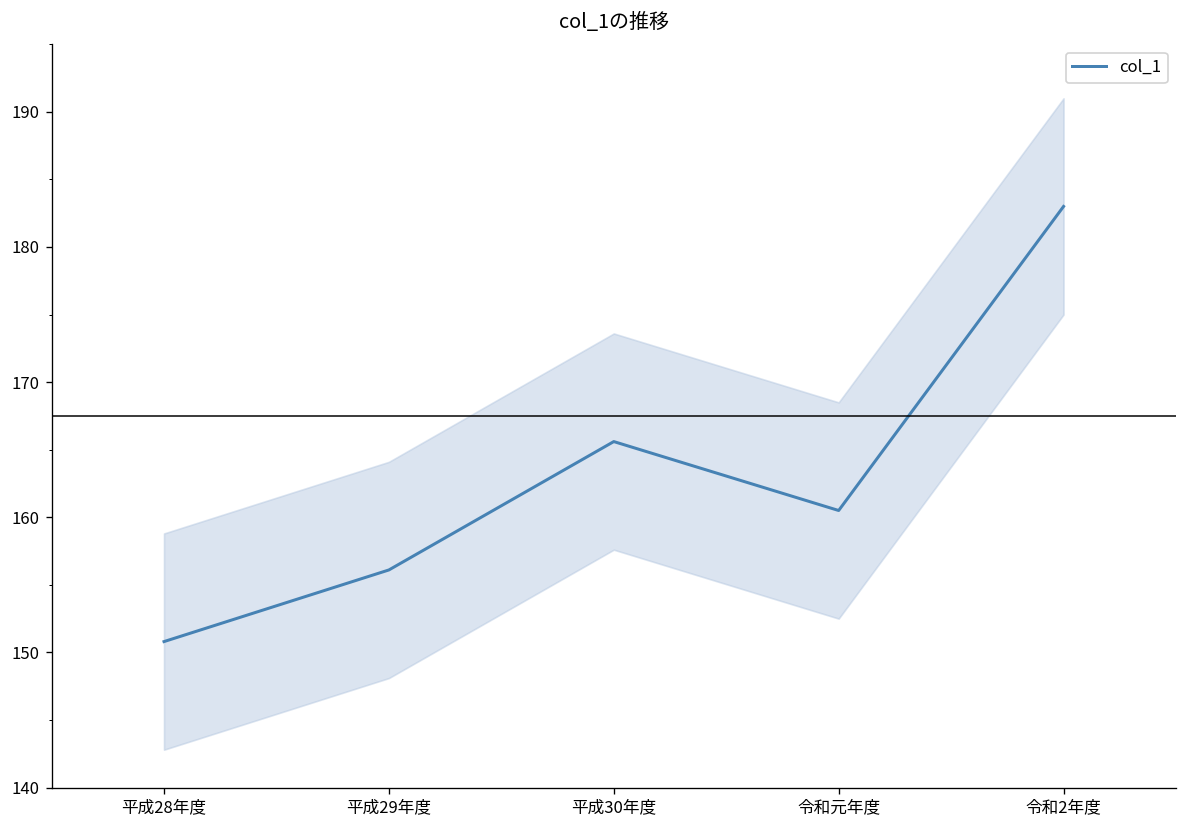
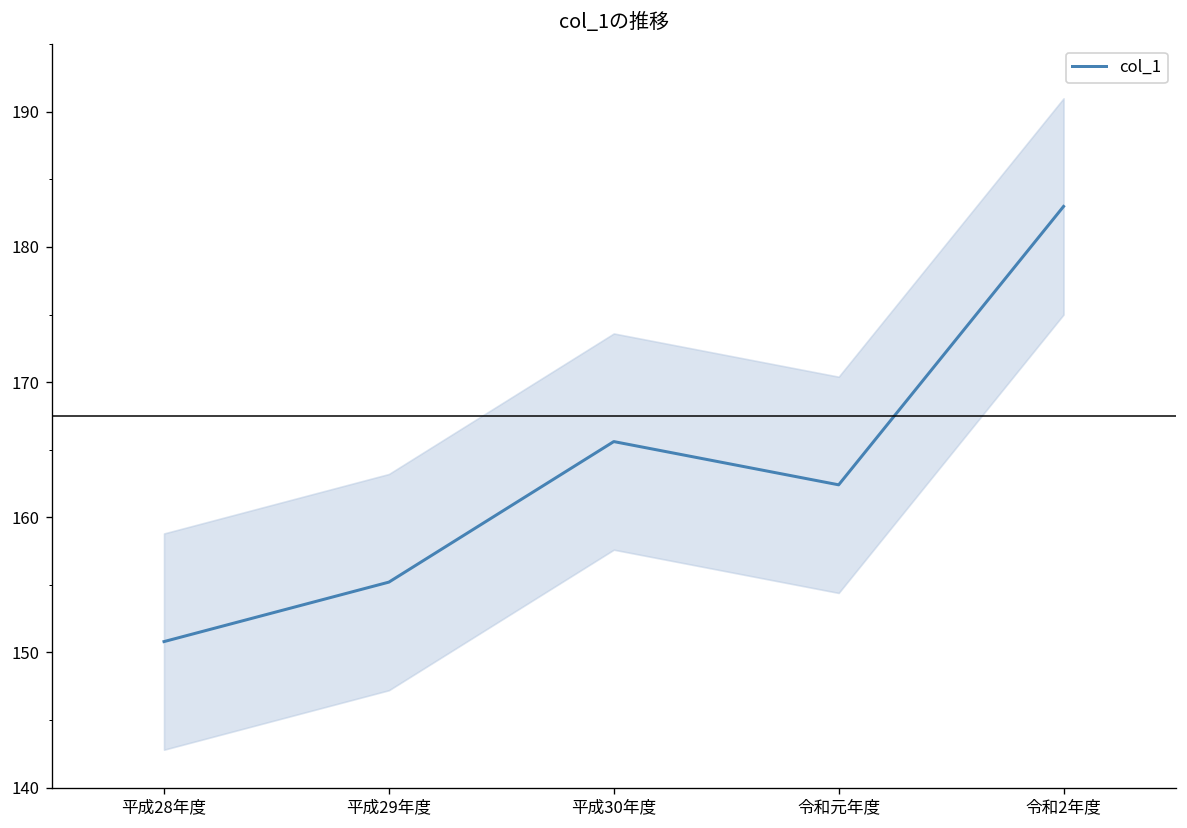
  {
    "col_1": {
      "平成28年度": 150.8,
-     "平成29年度": 156.1,
+     "平成29年度": 155.2,
      "平成30年度": 165.6,
-     "令和元年度": 160.5,
+     "令和元年度": 162.4,
      "令和2年度": 183.0
    }
  }
